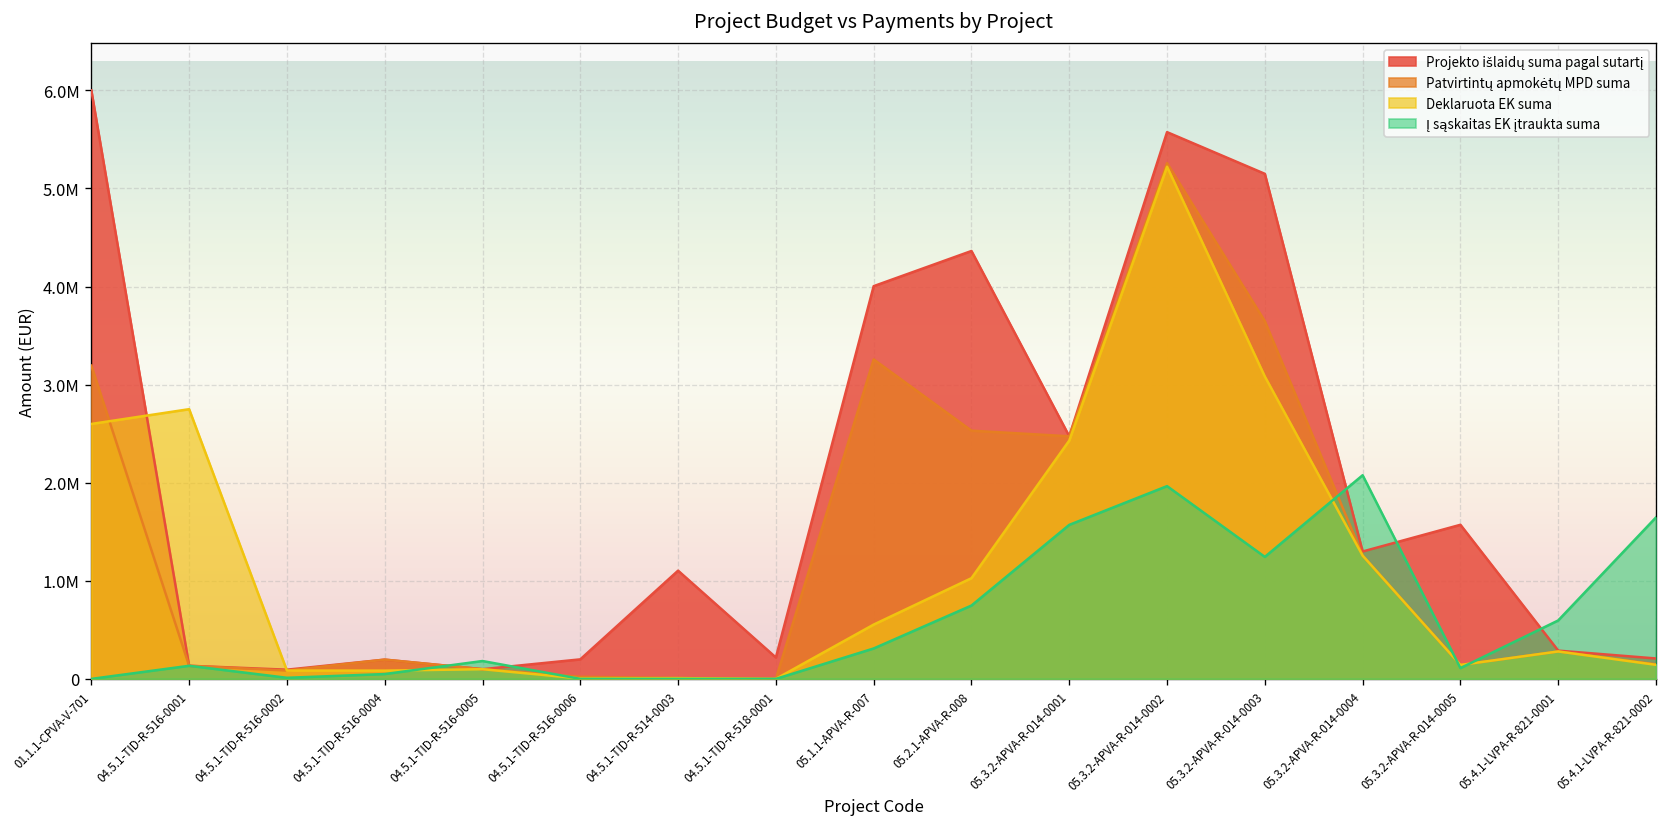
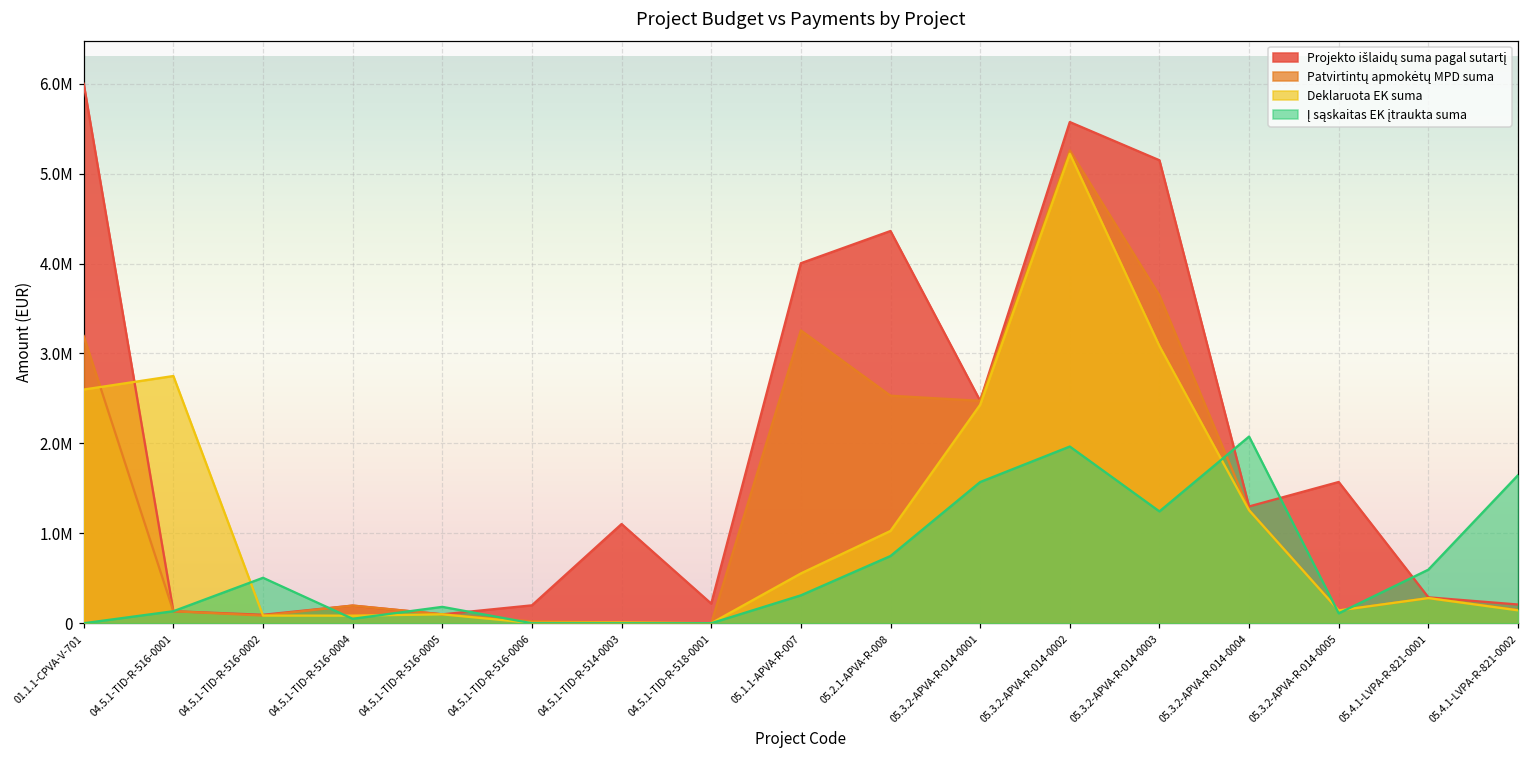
  {
    "Deklaruota EK suma": {
      "01.1.1-CPVA-V-701": 2600000,
      "04.5.1-TID-R-516-0001": 2700000,
      "04.5.1-TID-R-516-0004": 100000,
      "05.1.1-APVA-R-007": 600000,
      "05.2.1-APVA-R-008": 1000000,
      "05.3.2-APVA-R-014-0001": 2400000,
      "05.3.2-APVA-R-014-0002": 5200000,
      "05.3.2-APVA-R-014-0003": 3100000
    },
    "Į sąskaitas EK įtraukta suma": {
      "01.1.1-CPVA-V-701": 0,
-     "04.5.1-TID-R-516-0002": 0,
+     "04.5.1-TID-R-516-0002": 500000,
      "04.5.1-TID-R-516-0004": 0,
      "04.5.1-TID-R-516-0005": 200000,
      "05.1.1-APVA-R-007": 300000,
      "05.2.1-APVA-R-008": 700000,
      "05.3.2-APVA-R-014-0001": 1600000,
      "05.3.2-APVA-R-014-0002": 2000000,
      "05.3.2-APVA-R-014-0003": 1200000,
      "05.3.2-APVA-R-014-0004": 2100000,
      "05.3.2-APVA-R-014-0005": 100000,
      "05.4.1-LVPA-R-821-0001": 600000,
      "05.4.1-LVPA-R-821-0002": 1600000
    }
  }
